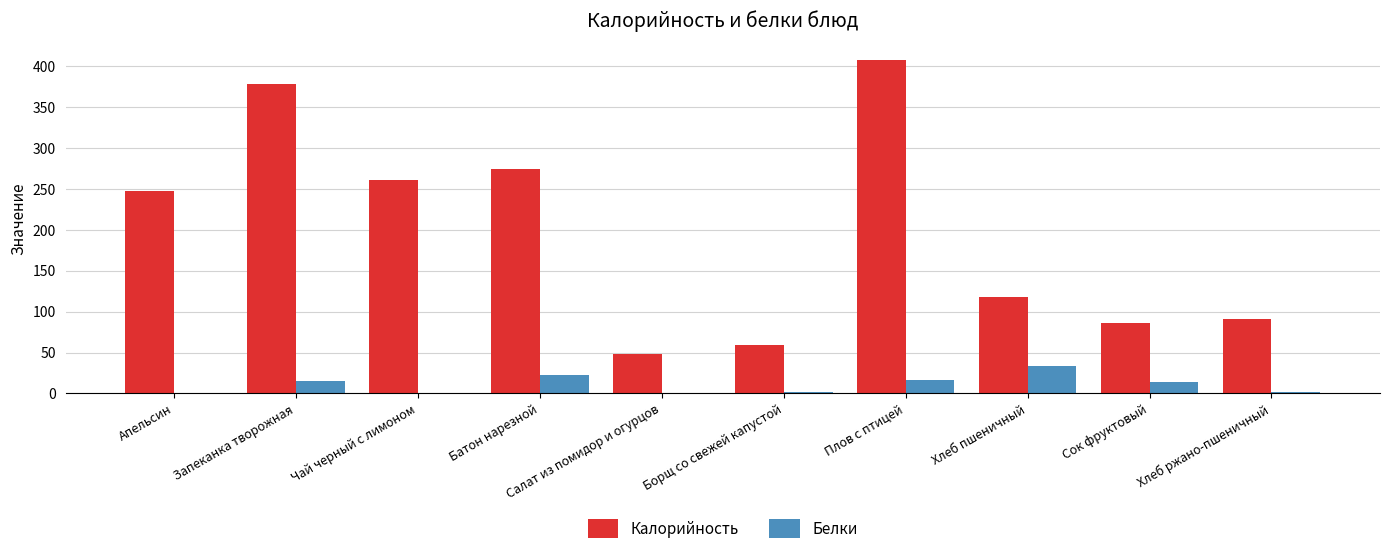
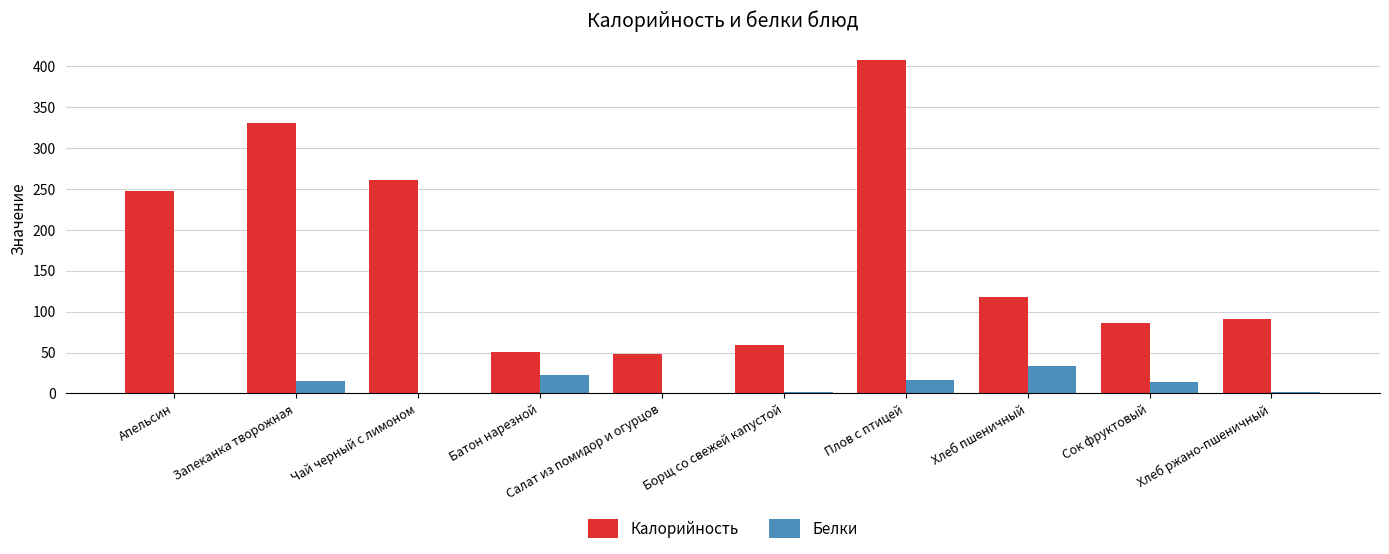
  {
    "Калорийность": {
      "Апельсин": 250,
-     "Запеканка творожная": 380,
+     "Запеканка творожная": 330,
      "Чай черный с лимоном": 260,
-     "Батон нарезной": 270,
+     "Батон нарезной": 50,
      "Салат из помидор и огурцов": 50,
      "Борщ со свежей капустой": 60,
      "Плов с птицей": 410,
      "Хлеб пшеничный": 120,
      "Сок фруктовый": 90,
      "Хлеб ржано-пшеничный": 90
    },
    "Белки": {
      "Запеканка творожная": 10,
      "Батон нарезной": 20,
      "Плов с птицей": 20,
      "Хлеб пшеничный": 30,
      "Сок фруктовый": 10
    }
  }
